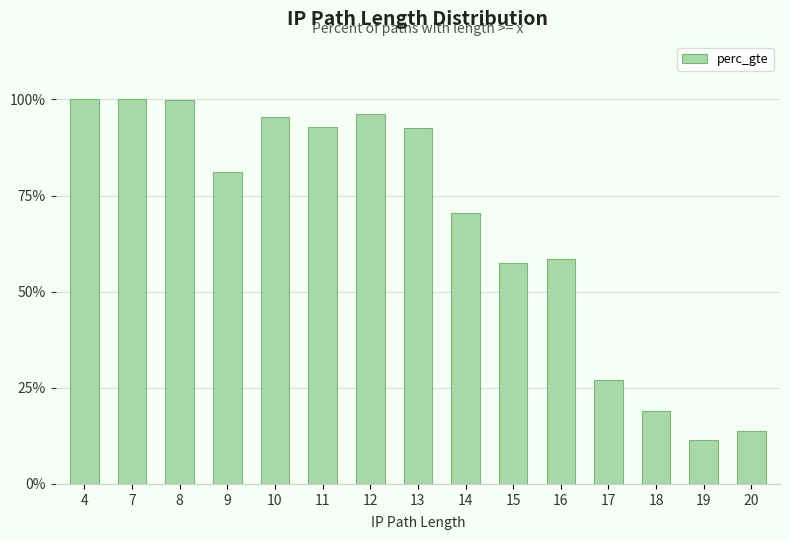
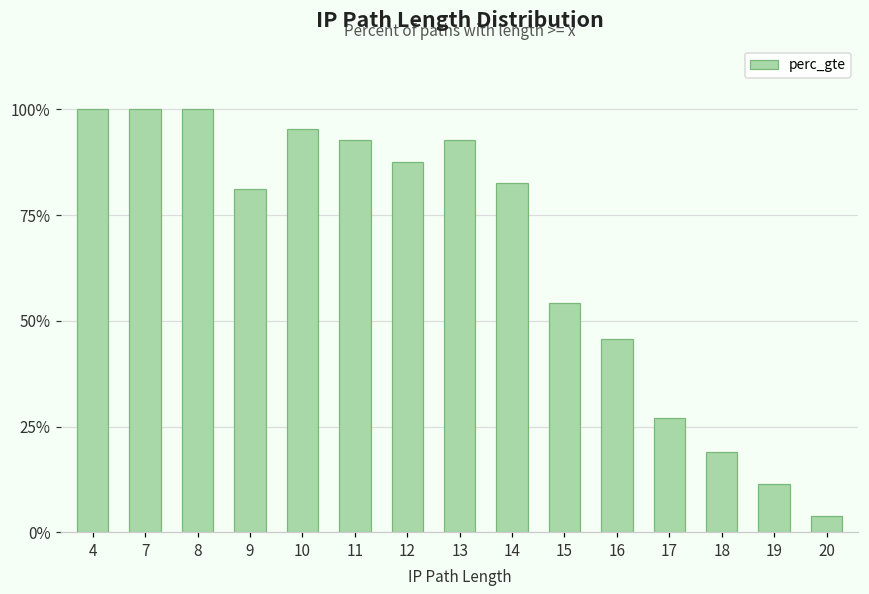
  {
    "4": "100%",
    "7": "100%",
    "8": "100%",
    "9": "81%",
    "10": "95%",
    "11": "93%",
-   "12": "96%",
+   "12": "87%",
    "13": "93%",
-   "14": "70%",
-   "15": "57%",
-   "16": "59%",
+   "14": "83%",
+   "15": "54%",
+   "16": "46%",
    "17": "27%",
    "18": "19%",
    "19": "11%",
-   "20": "14%"
+   "20": "4%"
  }
